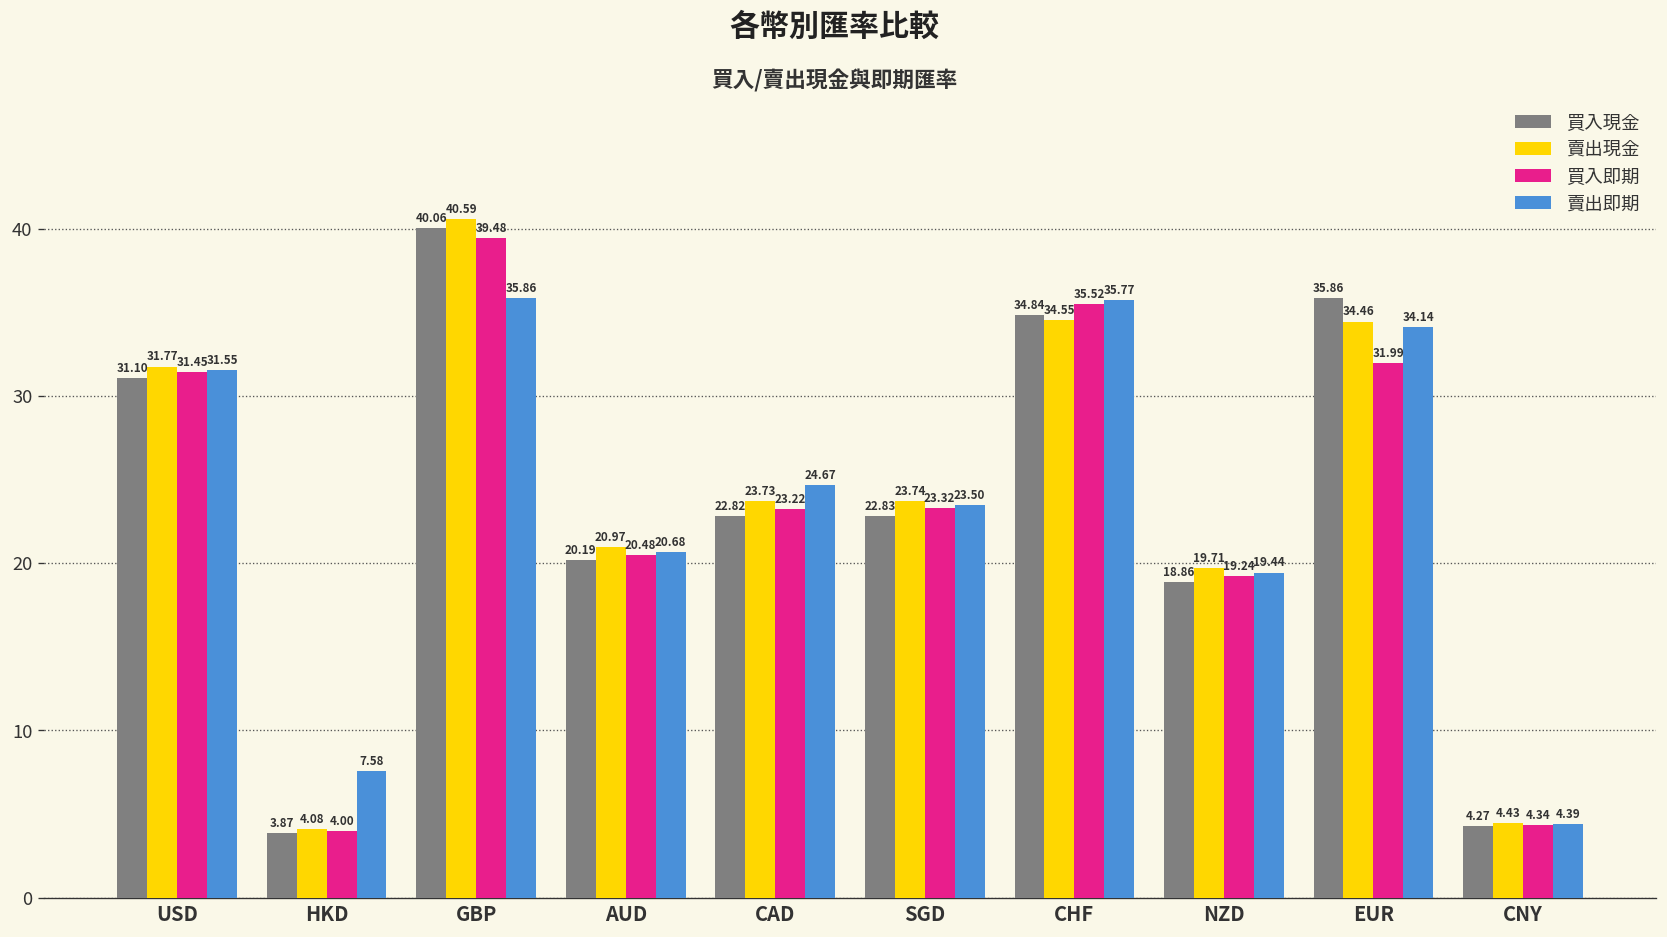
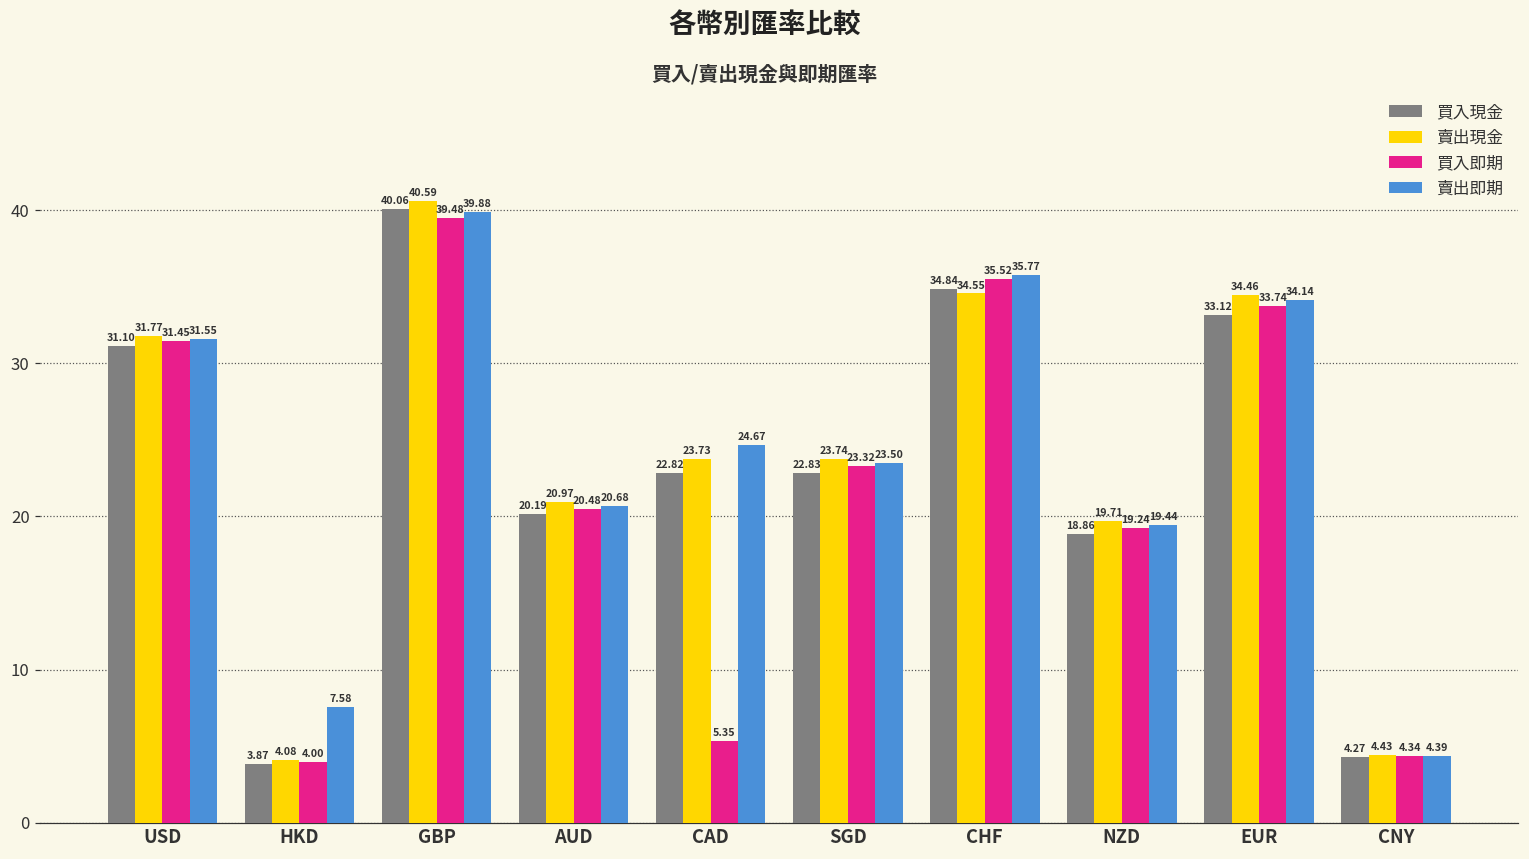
  {
    "買入現金": {
      "USD": 31.10,
      "HKD": 3.87,
      "GBP": 40.06,
      "AUD": 20.19,
      "CAD": 22.82,
      "SGD": 22.83,
      "CHF": 34.84,
      "NZD": 18.86,
-     "EUR": 35.86,
+     "EUR": 33.12,
      "CNY": 4.27
    },
    "賣出現金": {
      "USD": 31.77,
      "HKD": 4.08,
      "GBP": 40.59,
      "AUD": 20.97,
      "CAD": 23.73,
      "SGD": 23.74,
      "CHF": 34.55,
      "NZD": 19.71,
      "EUR": 34.46,
      "CNY": 4.43
    },
    "買入即期": {
      "USD": 31.45,
      "HKD": 4.00,
      "GBP": 39.48,
      "AUD": 20.48,
-     "CAD": 23.22,
+     "CAD": 5.35,
      "SGD": 23.32,
      "CHF": 35.52,
      "NZD": 19.24,
-     "EUR": 31.99,
+     "EUR": 33.74,
      "CNY": 4.34
    },
    "賣出即期": {
      "USD": 31.55,
      "HKD": 7.58,
-     "GBP": 35.86,
+     "GBP": 39.88,
      "AUD": 20.68,
      "CAD": 24.67,
      "SGD": 23.50,
      "CHF": 35.77,
      "NZD": 19.44,
      "EUR": 34.14,
      "CNY": 4.39
    }
  }
